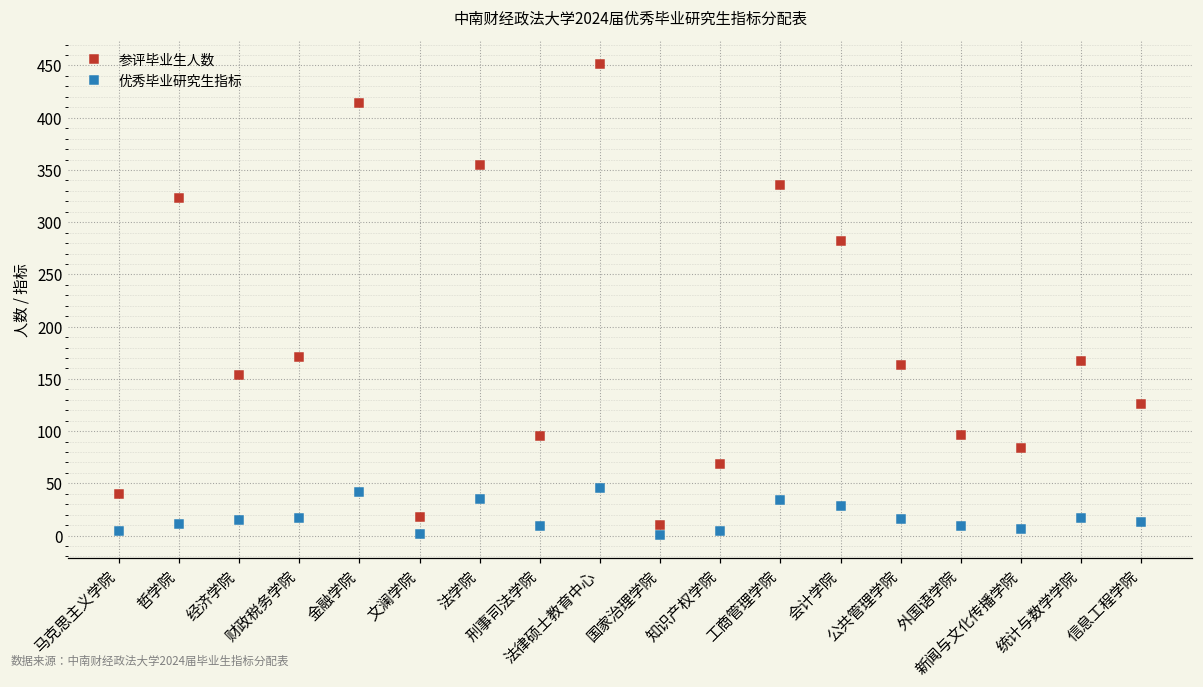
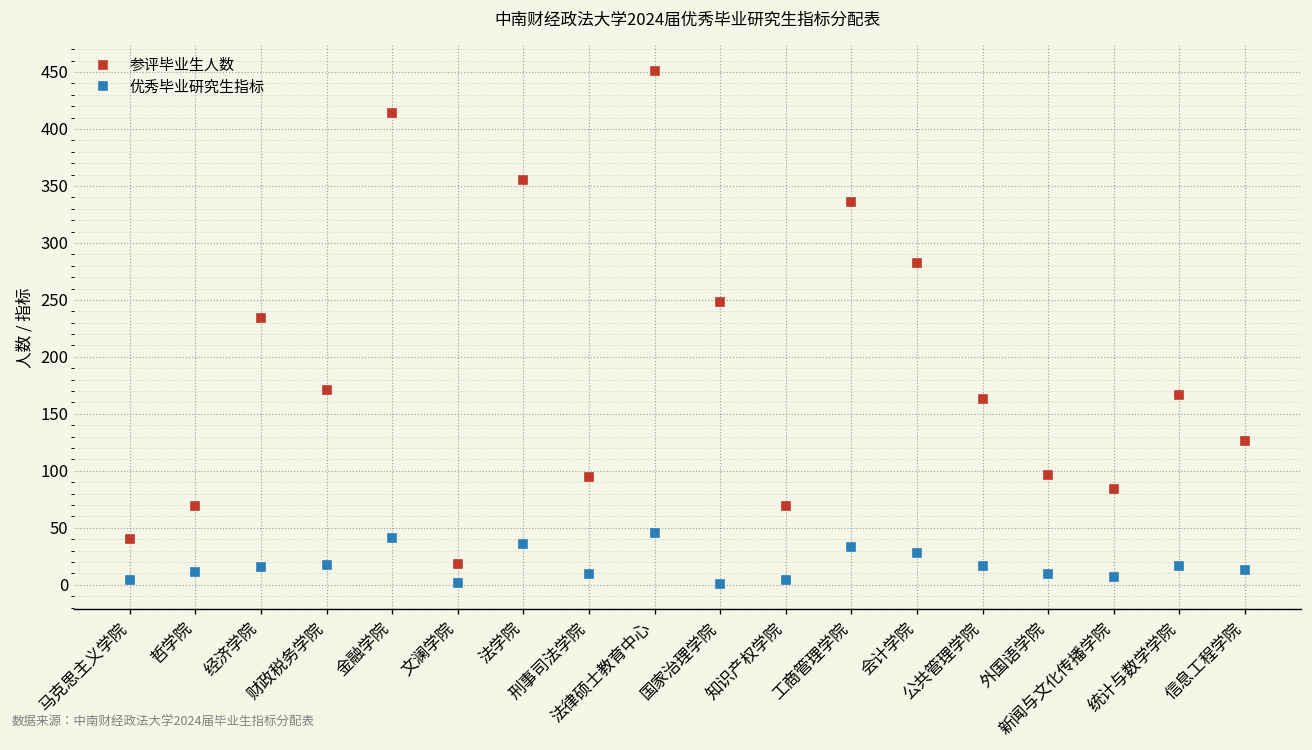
  {
    "参评毕业生人数": {
      "马克思主义学院": 40,
-     "哲学院": 320,
-     "经济学院": 150,
+     "哲学院": 70,
+     "经济学院": 230,
      "财政税务学院": 170,
      "金融学院": 410,
      "文澜学院": 20,
      "法学院": 360,
      "刑事司法学院": 100,
      "法律硕士教育中心": 450,
-     "国家治理学院": 10,
+     "国家治理学院": 250,
      "知识产权学院": 70,
      "工商管理学院": 340,
      "会计学院": 280,
      "公共管理学院": 160,
      "外国语学院": 100,
      "新闻与文化传播学院": 80,
      "统计与数学学院": 170,
      "信息工程学院": 130
    },
    "优秀毕业研究生指标": {
      "马克思主义学院": 0,
      "哲学院": 10,
      "经济学院": 20,
      "财政税务学院": 20,
      "金融学院": 40,
      "文澜学院": 0,
      "法学院": 40,
      "刑事司法学院": 10,
      "法律硕士教育中心": 50,
      "国家治理学院": 0,
      "知识产权学院": 0,
      "工商管理学院": 30,
      "会计学院": 30,
      "公共管理学院": 20,
      "外国语学院": 10,
      "新闻与文化传播学院": 10,
      "统计与数学学院": 20,
      "信息工程学院": 10
    }
  }
